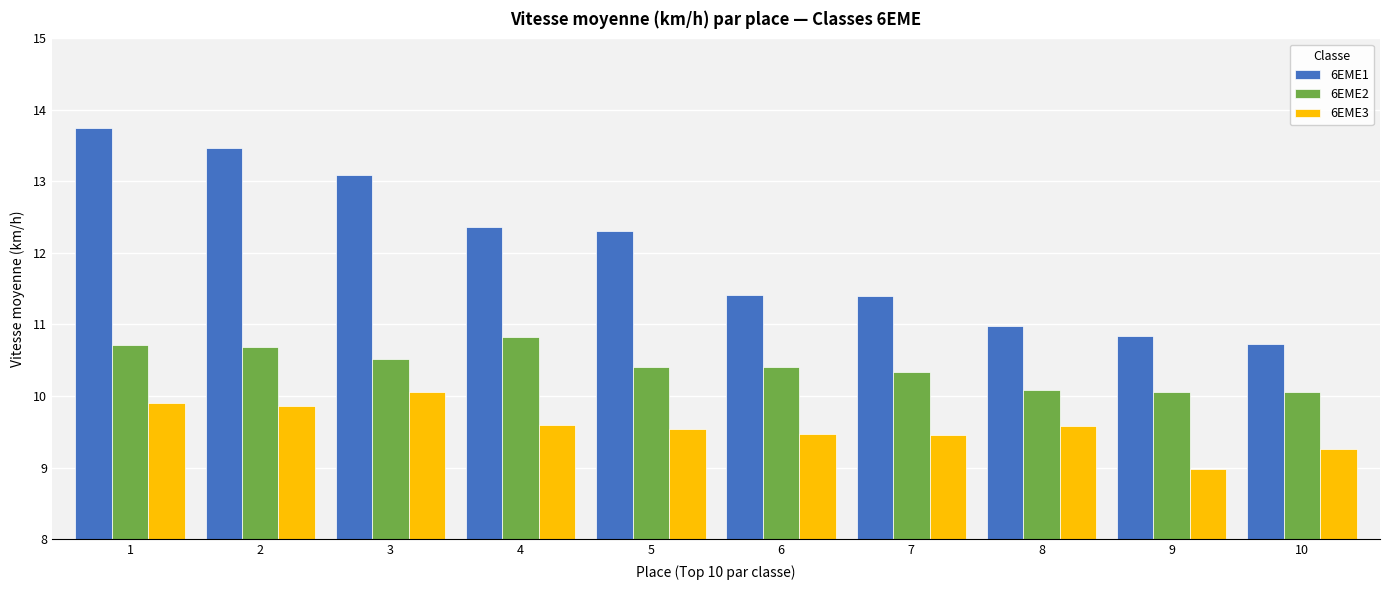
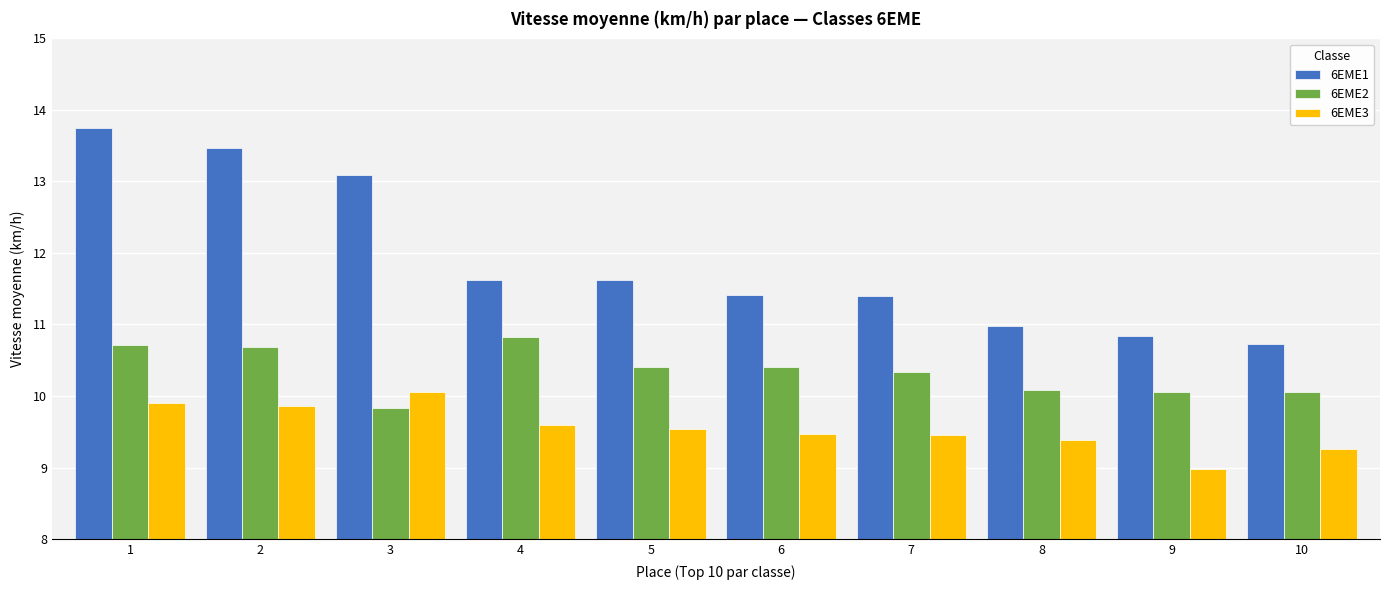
  {
    "6EME1": {
      "1": 13.8,
      "2": 13.5,
      "3": 13.1,
-     "4": 12.4,
-     "5": 12.3,
+     "4": 11.6,
+     "5": 11.6,
      "6": 11.4,
      "7": 11.4,
      "8": 11.0,
      "9": 10.8,
      "10": 10.7
    },
    "6EME2": {
      "1": 10.7,
      "2": 10.7,
-     "3": 10.5,
+     "3": 9.8,
      "4": 10.8,
      "5": 10.4,
      "6": 10.4,
      "7": 10.3,
      "8": 10.1,
      "9": 10.1,
      "10": 10.1
    },
    "6EME3": {
      "1": 9.9,
      "2": 9.9,
      "3": 10.1,
      "4": 9.6,
      "5": 9.5,
      "6": 9.5,
      "7": 9.5,
-     "8": 9.6,
+     "8": 9.4,
      "9": 9.0,
      "10": 9.3
    }
  }
